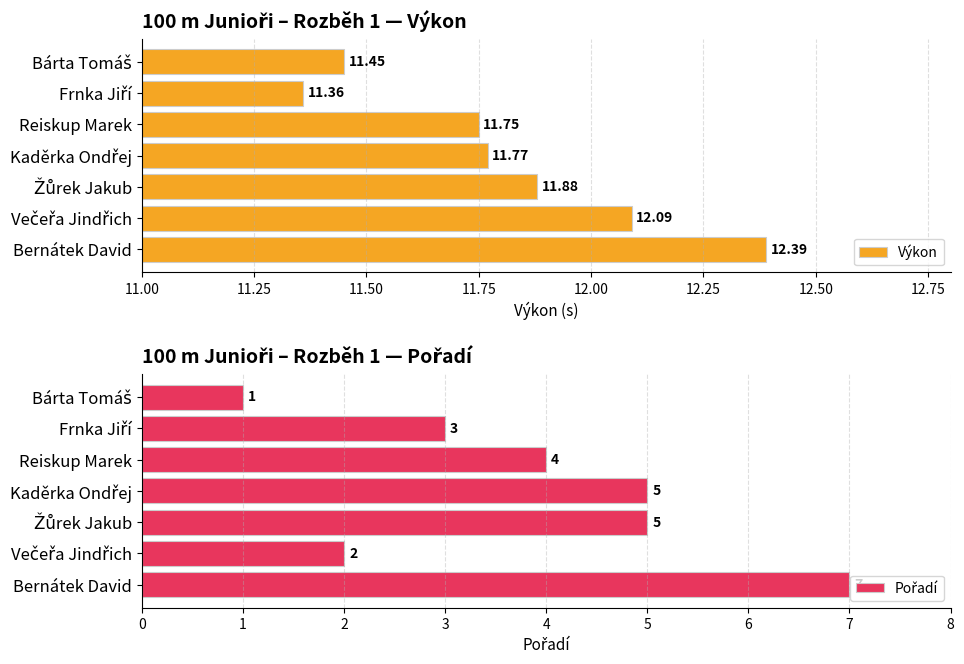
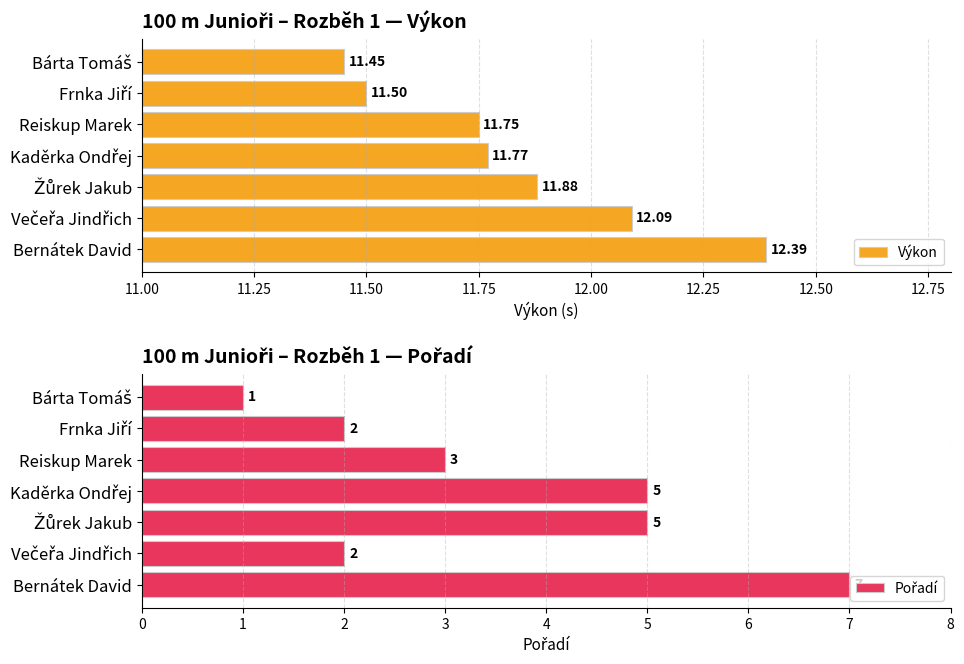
  {
    "100 m Junioři – Rozběh 1 — Výkon": {
      "Bárta Tomáš": 11.45,
-     "Frnka Jiří": 11.36,
+     "Frnka Jiří": 11.50,
      "Reiskup Marek": 11.75,
      "Kaděrka Ondřej": 11.77,
      "Žůrek Jakub": 11.88,
      "Večeřa Jindřich": 12.09,
      "Bernátek David": 12.39
    },
    "100 m Junioři – Rozběh 1 — Pořadí": {
      "Bárta Tomáš": 1,
-     "Frnka Jiří": 3,
-     "Reiskup Marek": 4,
+     "Frnka Jiří": 2,
+     "Reiskup Marek": 3,
      "Kaděrka Ondřej": 5,
      "Žůrek Jakub": 5,
      "Večeřa Jindřich": 2
    }
  }
